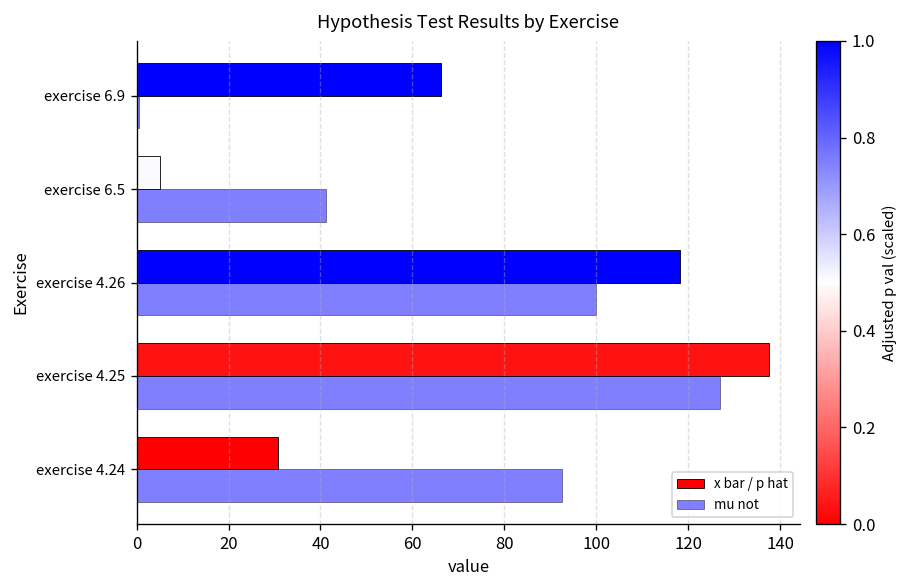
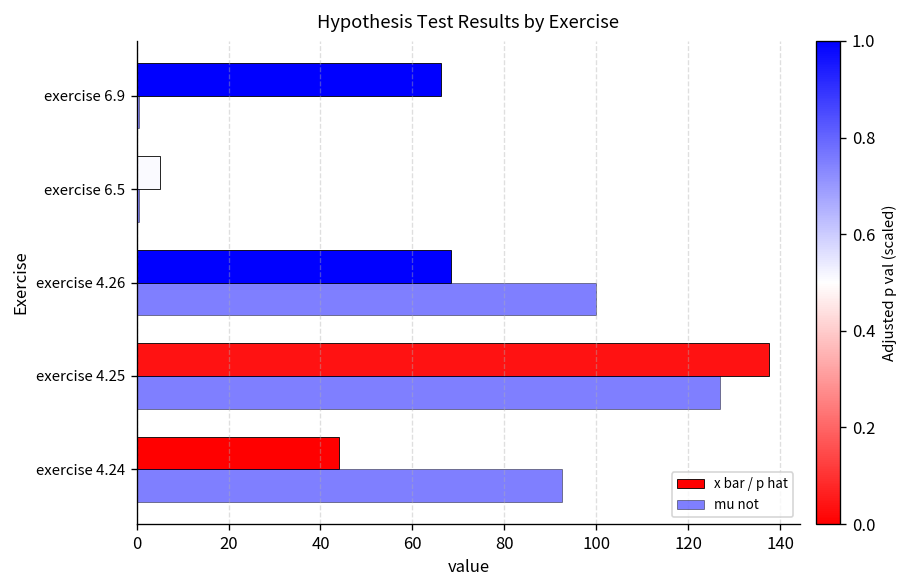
  {
    "x bar / p hat": {
      "exercise 6.9": 66,
      "exercise 6.5": 5,
-     "exercise 4.26": 118,
+     "exercise 4.26": 68,
      "exercise 4.25": 138,
-     "exercise 4.24": 31
+     "exercise 4.24": 44
    },
    "mu not": {
-     "exercise 6.5": 41,
+     "exercise 6.5": 1,
      "exercise 4.26": 100,
      "exercise 4.25": 127,
      "exercise 4.24": 93
    }
  }
